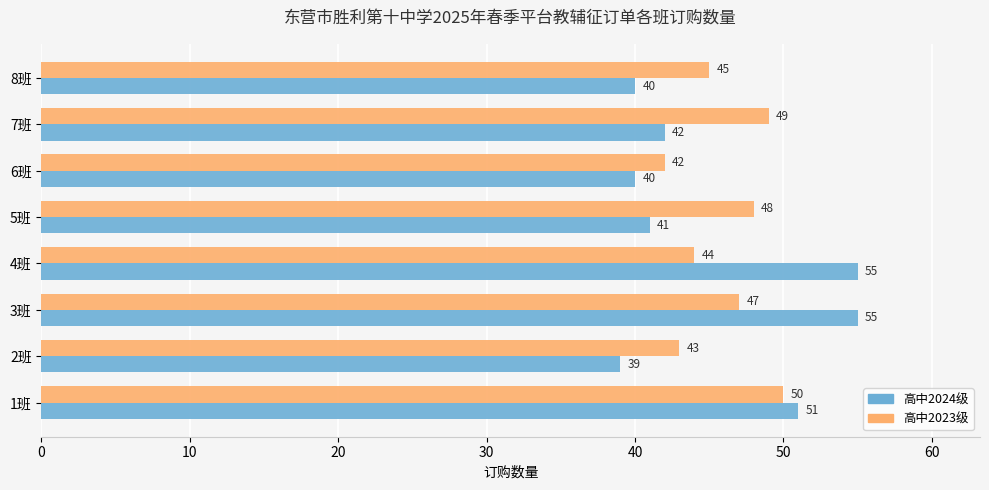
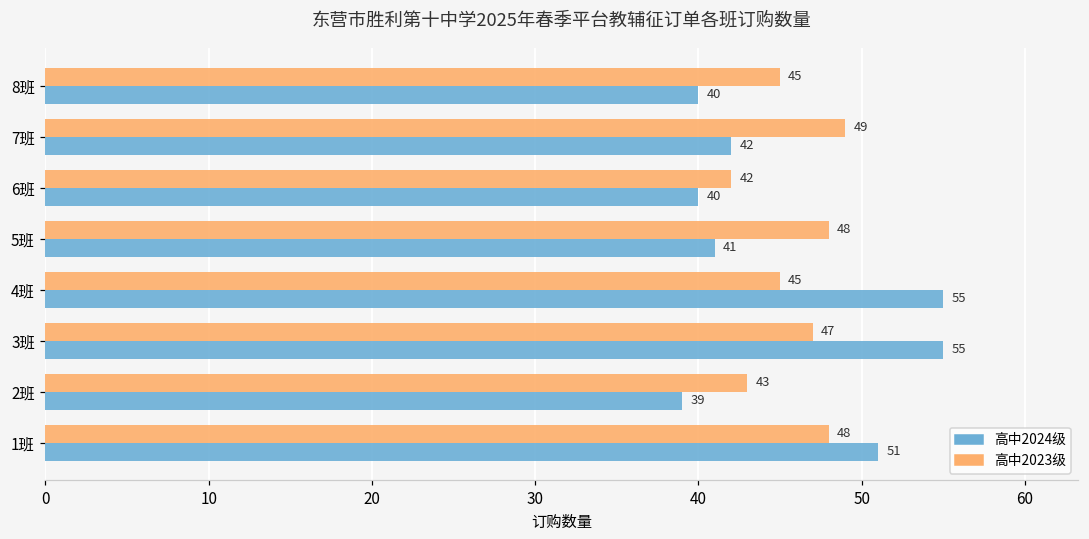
  {
    "高中2024级": {
      "8班": 40,
      "7班": 42,
      "6班": 40,
      "5班": 41,
      "4班": 55,
      "3班": 55,
      "2班": 39,
      "1班": 51
    },
    "高中2023级": {
      "8班": 45,
      "7班": 49,
      "6班": 42,
      "5班": 48,
-     "4班": 44,
+     "4班": 45,
      "3班": 47,
      "2班": 43,
-     "1班": 50
+     "1班": 48
    }
  }
